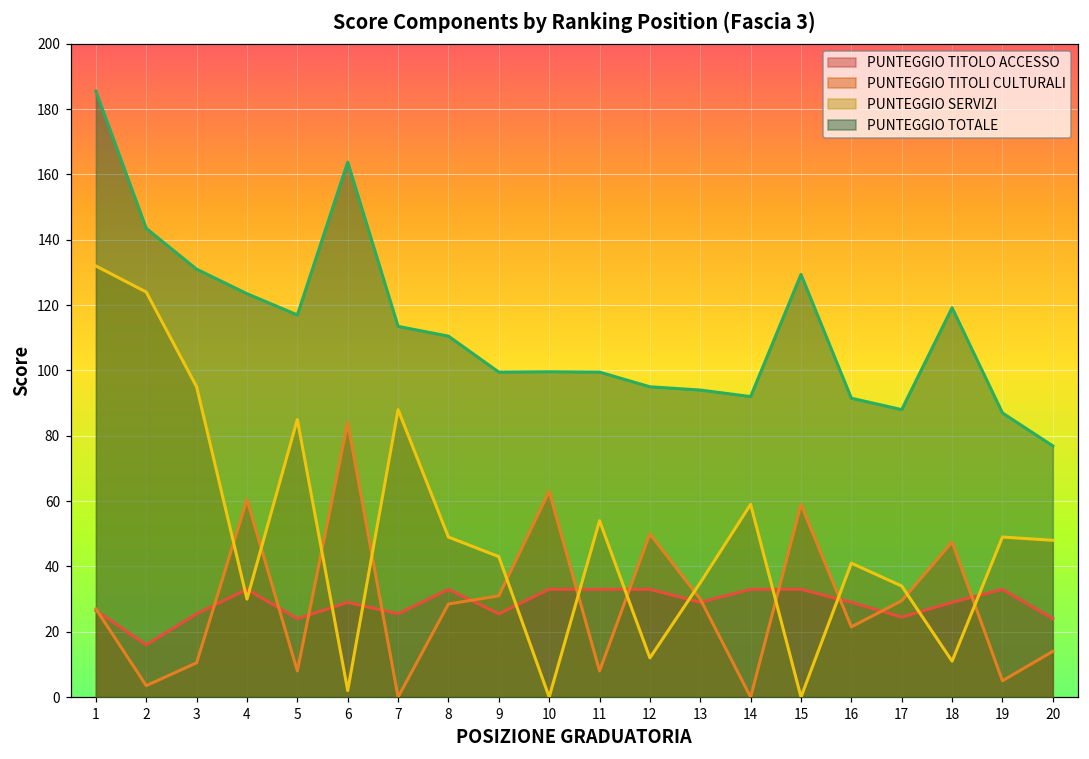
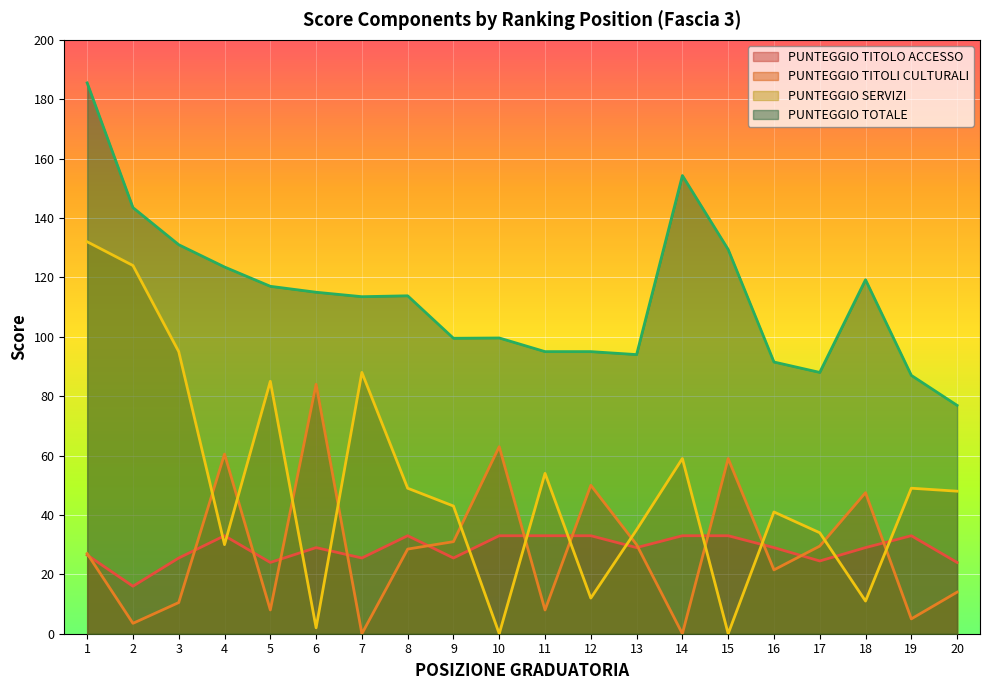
  {
    "PUNTEGGIO TOTALE": {
      "1": 186,
      "2": 144,
      "3": 131,
      "4": 124,
      "5": 117,
-     "6": 164,
+     "6": 115,
      "7": 114,
-     "8": 111,
+     "8": 114,
      "9": 100,
      "10": 100,
-     "11": 100,
+     "11": 95,
      "12": 95,
      "13": 94,
-     "14": 92,
+     "14": 154,
      "15": 129,
      "16": 92,
      "17": 88,
      "18": 119,
      "19": 87,
      "20": 77
    }
  }
